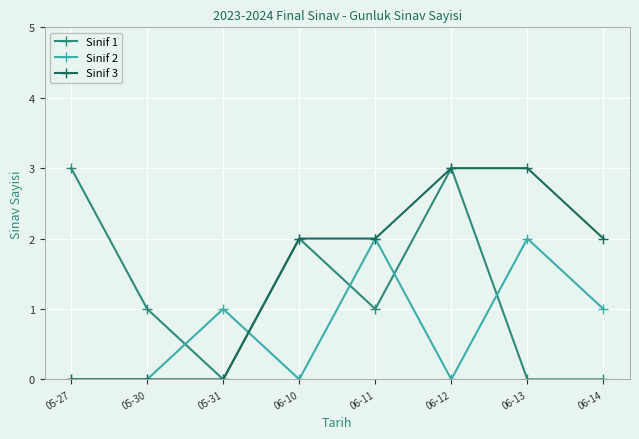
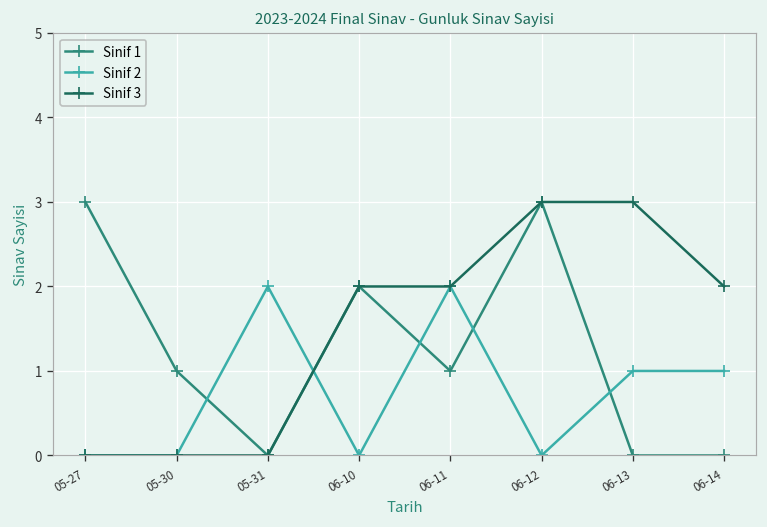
  {
    "Sinif 2": {
-     "05-31": 1,
+     "05-31": 2,
      "06-10": 0,
      "06-12": 0,
-     "06-13": 2,
+     "06-13": 1,
      "06-14": 1
    }
  }
